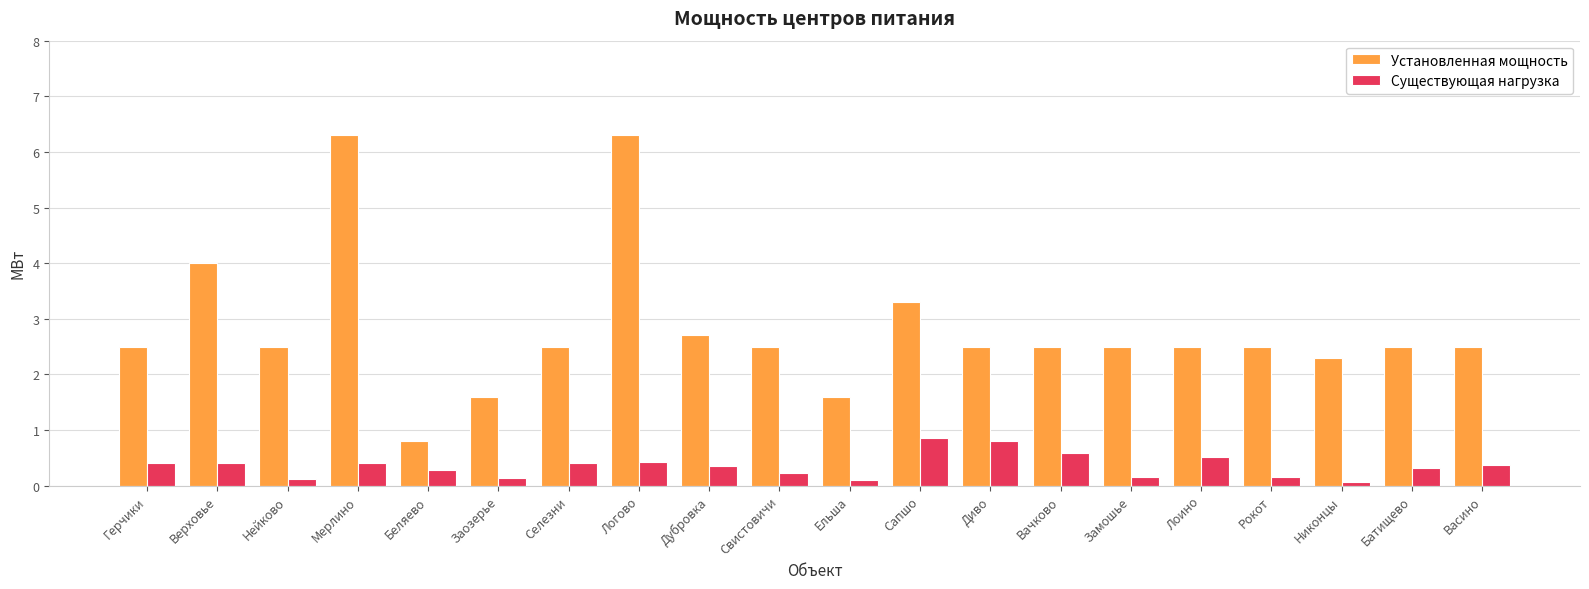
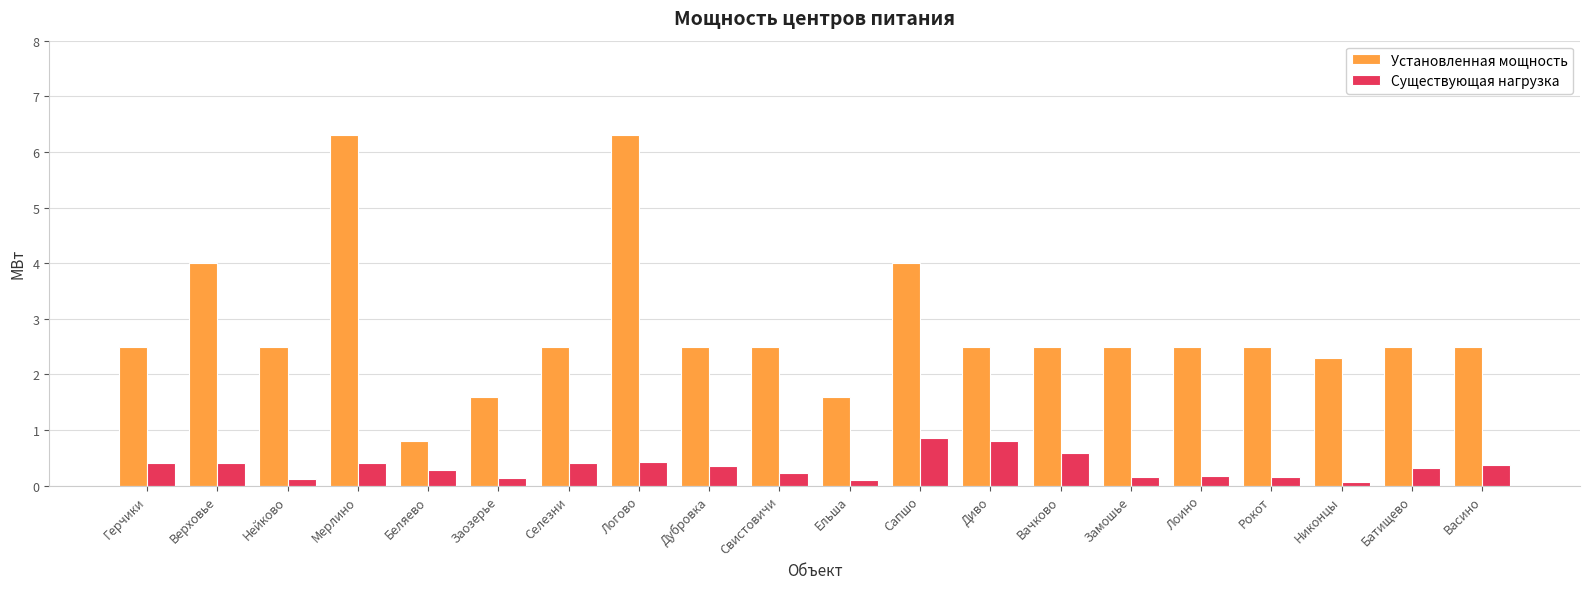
  {
    "Установленная мощность": {
      "Герчики": 2.5,
      "Верховье": 4.0,
      "Нейково": 2.5,
      "Мерлино": 6.3,
      "Беляево": 0.8,
      "Заозерье": 1.6,
      "Селезни": 2.5,
      "Логово": 6.3,
-     "Дубровка": 2.7,
+     "Дубровка": 2.5,
      "Свистовичи": 2.5,
      "Ельша": 1.6,
-     "Сапшо": 3.3,
+     "Сапшо": 4.0,
      "Диво": 2.5,
      "Вачково": 2.5,
      "Замошье": 2.5,
      "Лоино": 2.5,
      "Рокот": 2.5,
      "Никонцы": 2.3,
      "Батищево": 2.5,
      "Васино": 2.5
    },
    "Существующая нагрузка": {
      "Герчики": 0.4,
      "Верховье": 0.4,
      "Нейково": 0.1,
      "Мерлино": 0.4,
      "Беляево": 0.3,
      "Заозерье": 0.1,
      "Селезни": 0.4,
      "Логово": 0.4,
      "Дубровка": 0.4,
      "Свистовичи": 0.2,
      "Ельша": 0.1,
      "Сапшо": 0.9,
      "Диво": 0.8,
      "Вачково": 0.6,
      "Замошье": 0.2,
-     "Лоино": 0.5,
+     "Лоино": 0.2,
      "Рокот": 0.2,
      "Никонцы": 0.1,
      "Батищево": 0.3,
      "Васино": 0.4
    }
  }
